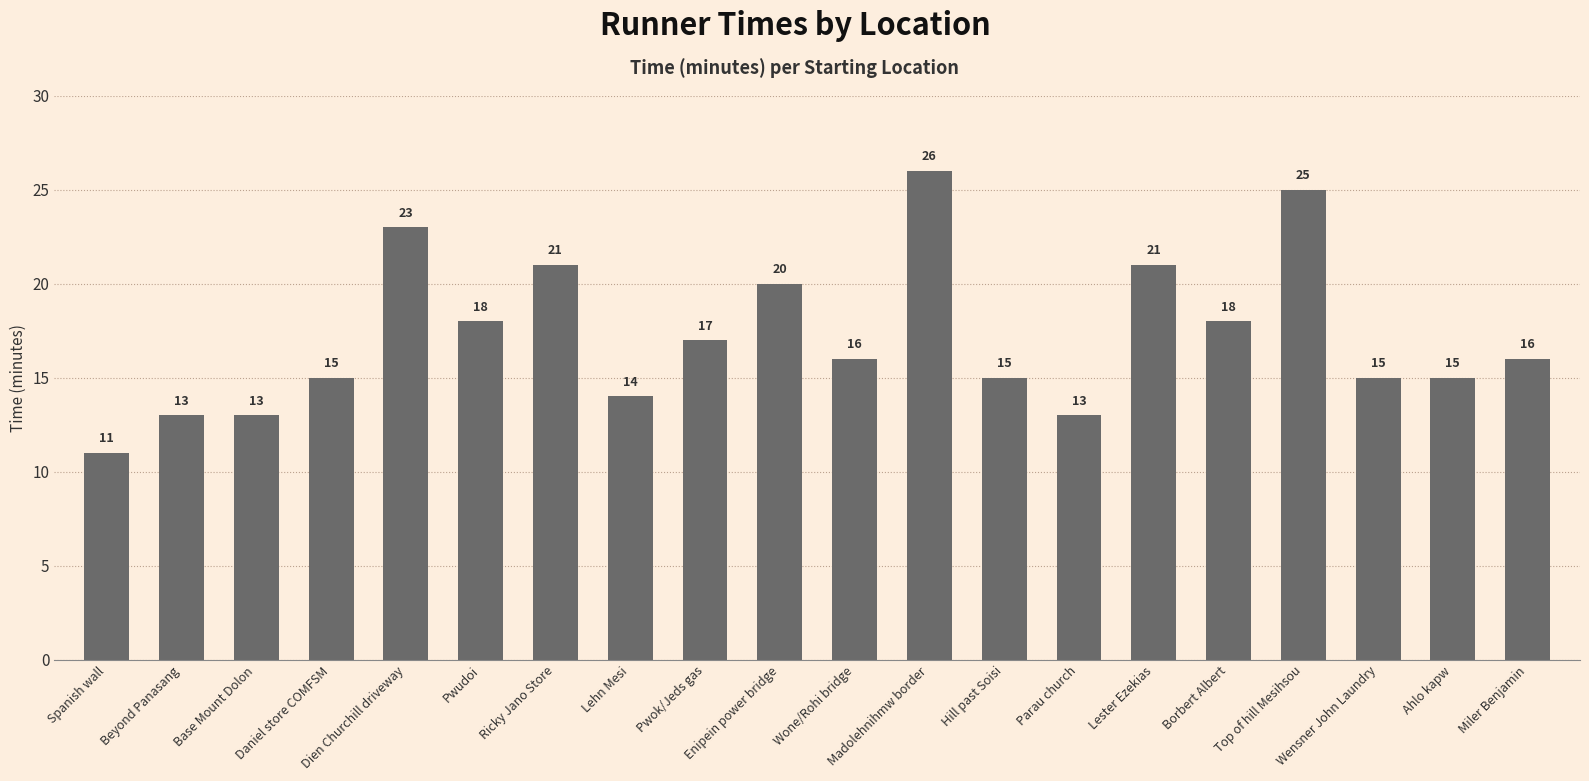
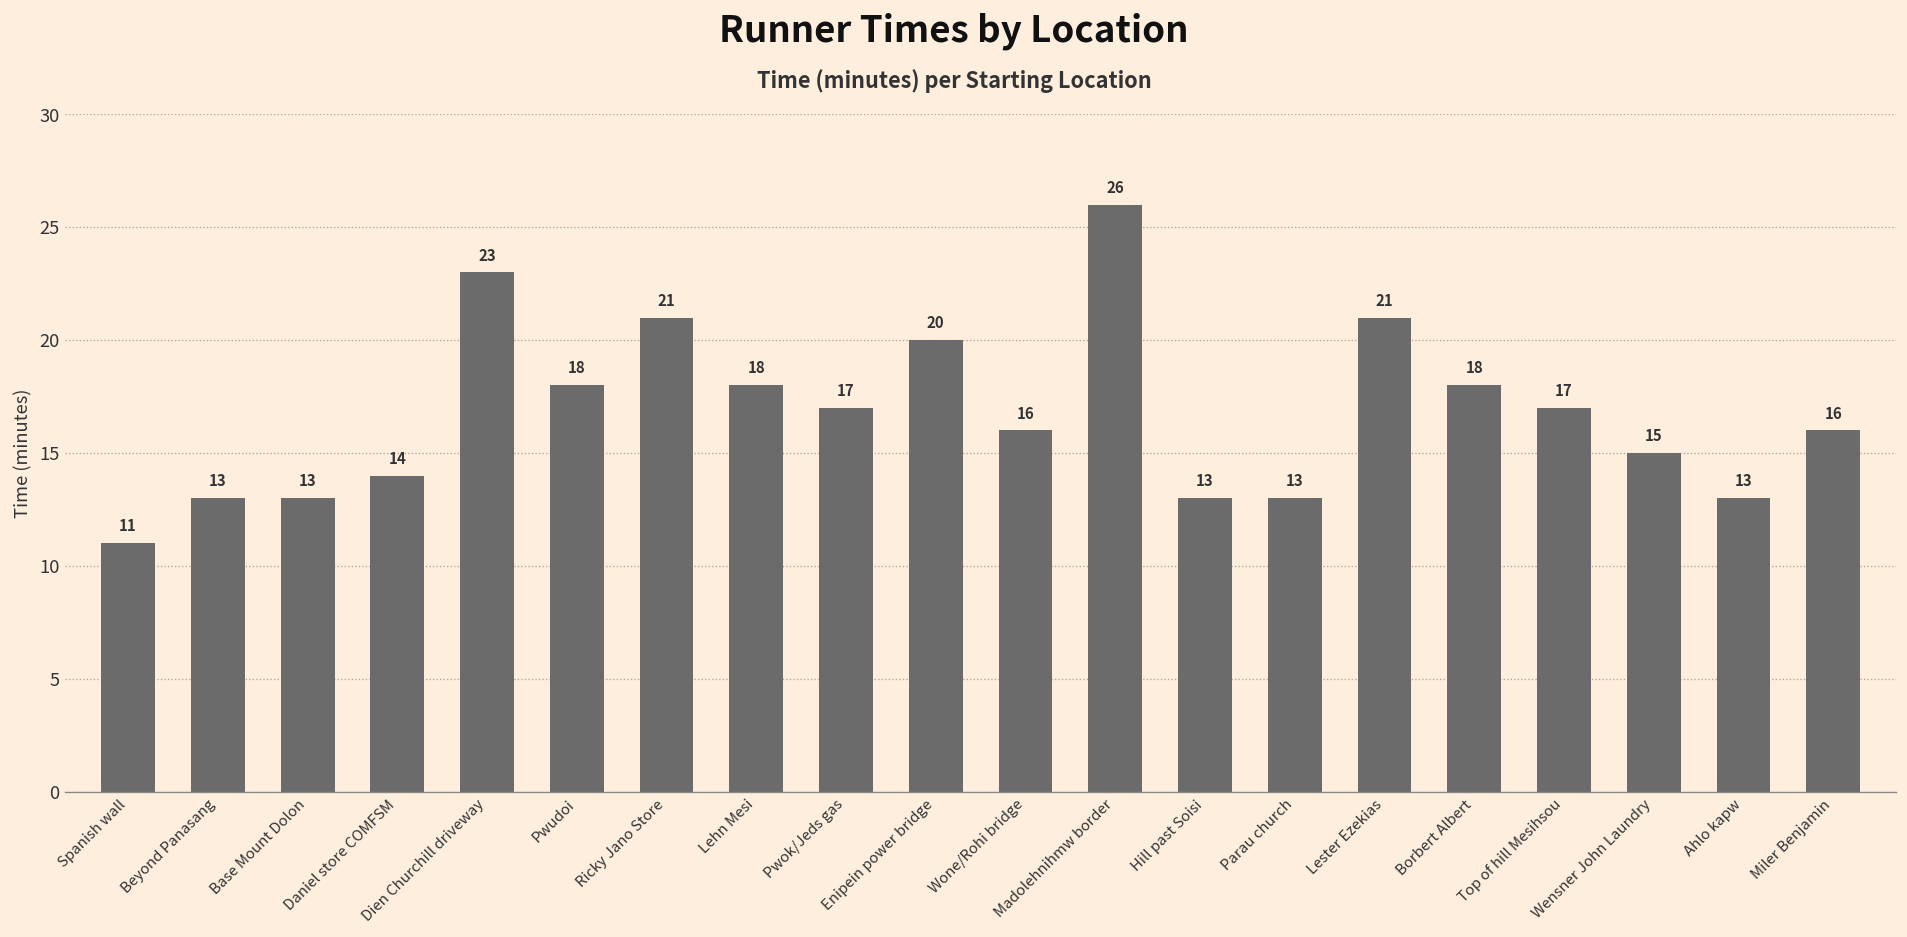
  {
    "Spanish wall": 11,
    "Beyond Panasang": 13,
    "Base Mount Dolon": 13,
-   "Daniel store COMFSM": 15,
+   "Daniel store COMFSM": 14,
    "Dien Churchill driveway": 23,
    "Pwudoi": 18,
    "Ricky Jano Store": 21,
-   "Lehn Mesi": 14,
+   "Lehn Mesi": 18,
    "Pwok/Jeds gas": 17,
    "Enipein power bridge": 20,
    "Wone/Rohi bridge": 16,
    "Madolehnihmw border": 26,
-   "Hill past Soisi": 15,
+   "Hill past Soisi": 13,
    "Parau church": 13,
    "Lester Ezekias": 21,
    "Borbert Albert": 18,
-   "Top of hill Mesihsou": 25,
+   "Top of hill Mesihsou": 17,
    "Wensner John Laundry": 15,
-   "Ahlo kapw": 15,
+   "Ahlo kapw": 13,
    "Miler Benjamin": 16
  }
